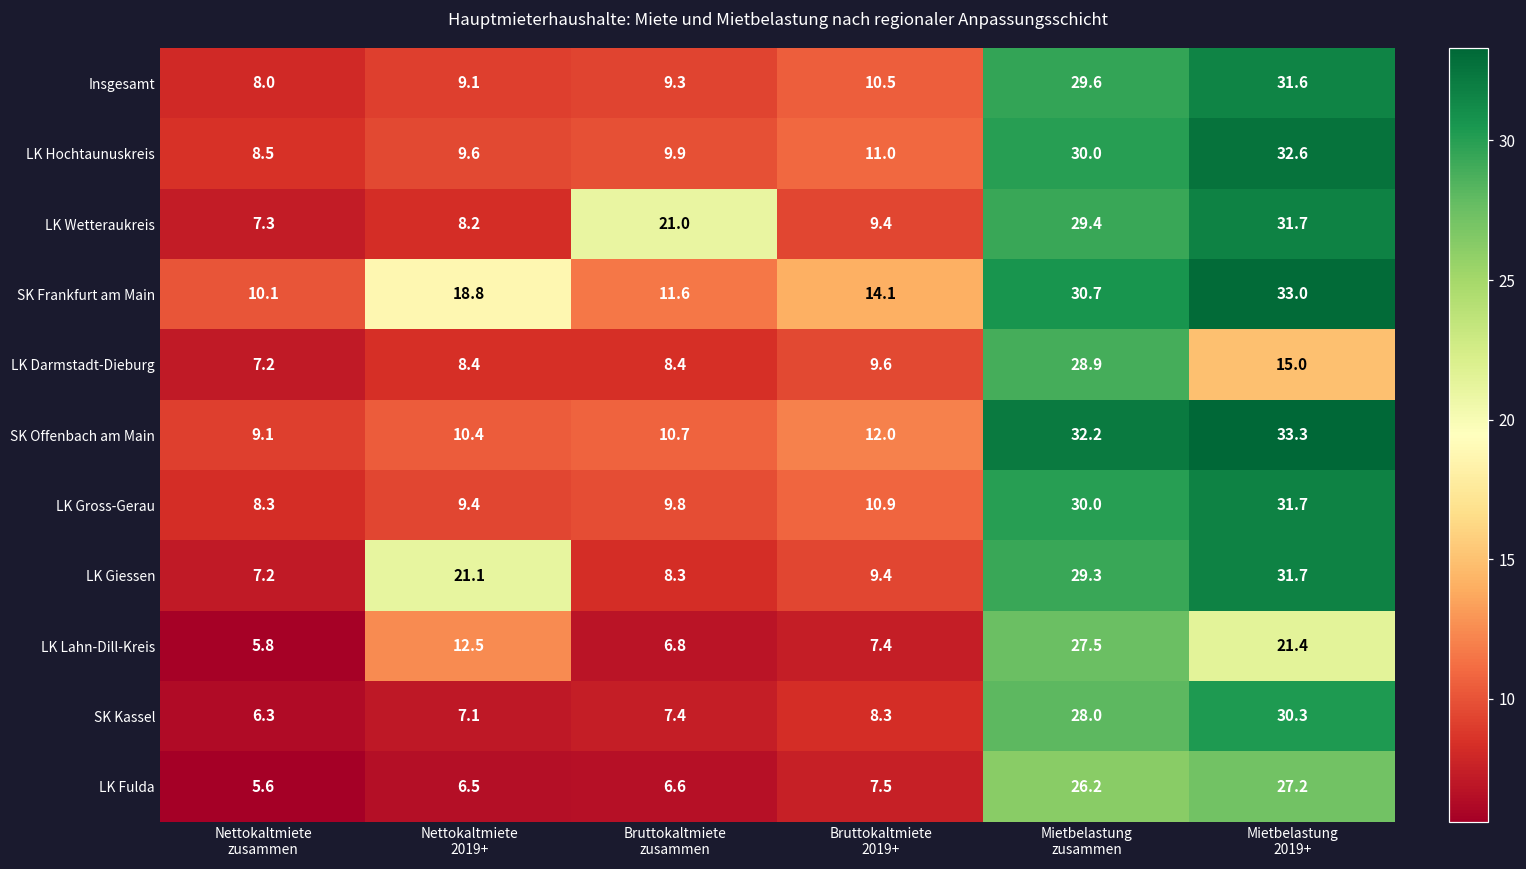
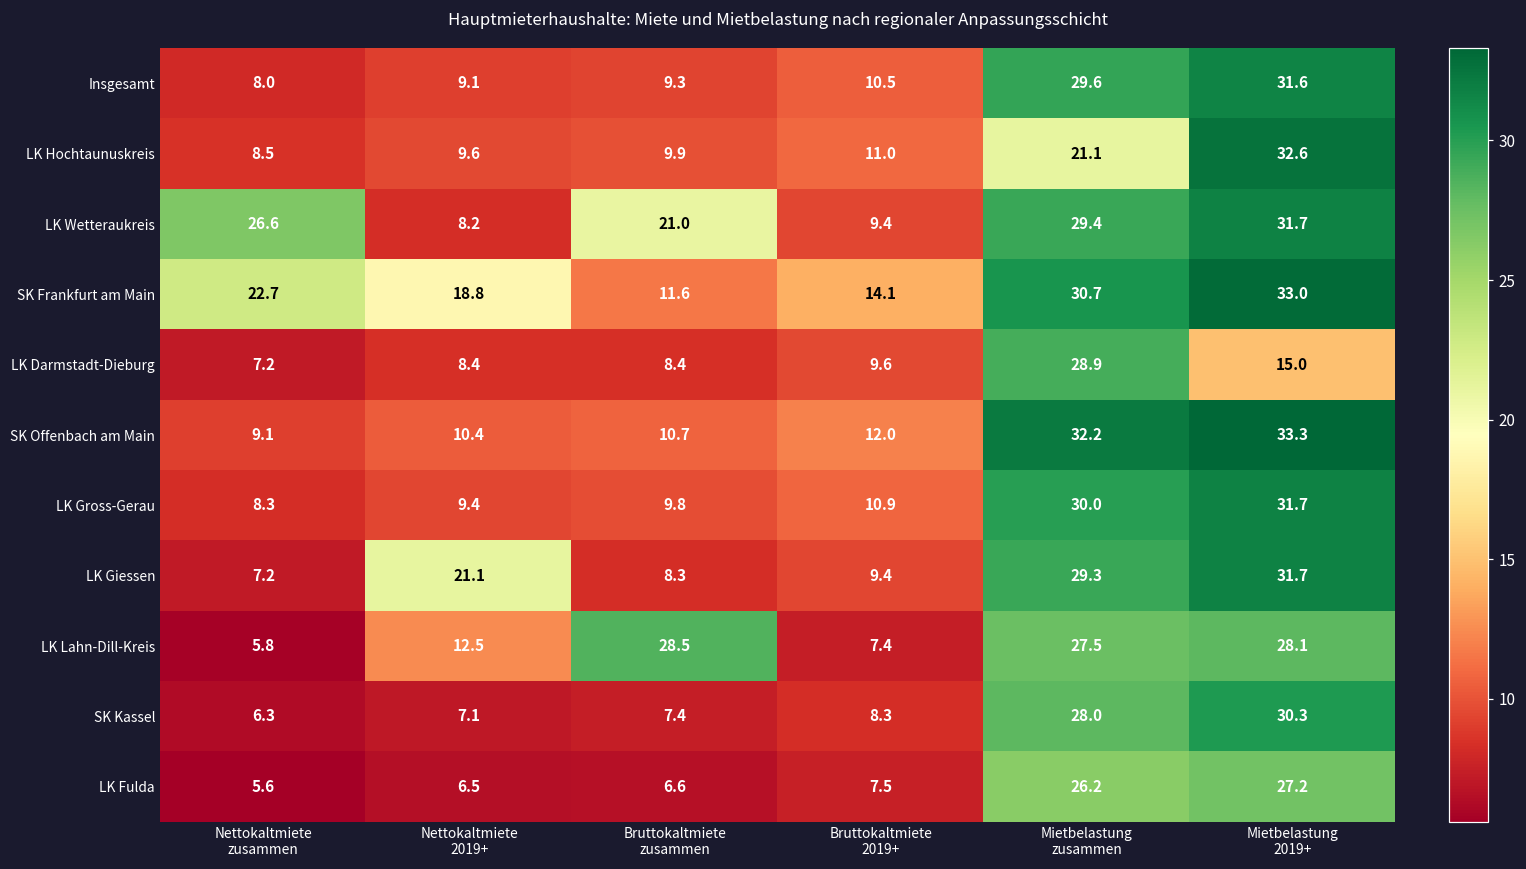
  {
    "Insgesamt": {
      "Nettokaltmiete zusammen": 8.0,
      "Nettokaltmiete 2019+": 9.1,
      "Bruttokaltmiete zusammen": 9.3,
      "Bruttokaltmiete 2019+": 10.5,
      "Mietbelastung zusammen": 29.6,
      "Mietbelastung 2019+": 31.6
    },
    "LK Hochtaunuskreis": {
      "Nettokaltmiete zusammen": 8.5,
      "Nettokaltmiete 2019+": 9.6,
      "Bruttokaltmiete zusammen": 9.9,
      "Bruttokaltmiete 2019+": 11.0,
-     "Mietbelastung zusammen": 30.0,
+     "Mietbelastung zusammen": 21.1,
      "Mietbelastung 2019+": 32.6
    },
    "LK Wetteraukreis": {
-     "Nettokaltmiete zusammen": 7.3,
+     "Nettokaltmiete zusammen": 26.6,
      "Nettokaltmiete 2019+": 8.2,
      "Bruttokaltmiete zusammen": 21.0,
      "Bruttokaltmiete 2019+": 9.4,
      "Mietbelastung zusammen": 29.4,
      "Mietbelastung 2019+": 31.7
    },
    "SK Frankfurt am Main": {
-     "Nettokaltmiete zusammen": 10.1,
+     "Nettokaltmiete zusammen": 22.7,
      "Nettokaltmiete 2019+": 18.8,
      "Bruttokaltmiete zusammen": 11.6,
      "Bruttokaltmiete 2019+": 14.1,
      "Mietbelastung zusammen": 30.7,
      "Mietbelastung 2019+": 33.0
    },
    "LK Darmstadt-Dieburg": {
      "Nettokaltmiete zusammen": 7.2,
      "Nettokaltmiete 2019+": 8.4,
      "Bruttokaltmiete zusammen": 8.4,
      "Bruttokaltmiete 2019+": 9.6,
      "Mietbelastung zusammen": 28.9,
      "Mietbelastung 2019+": 15.0
    },
    "SK Offenbach am Main": {
      "Nettokaltmiete zusammen": 9.1,
      "Nettokaltmiete 2019+": 10.4,
      "Bruttokaltmiete zusammen": 10.7,
      "Bruttokaltmiete 2019+": 12.0,
      "Mietbelastung zusammen": 32.2,
      "Mietbelastung 2019+": 33.3
    },
    "LK Gross-Gerau": {
      "Nettokaltmiete zusammen": 8.3,
      "Nettokaltmiete 2019+": 9.4,
      "Bruttokaltmiete zusammen": 9.8,
      "Bruttokaltmiete 2019+": 10.9,
      "Mietbelastung zusammen": 30.0,
      "Mietbelastung 2019+": 31.7
    },
    "LK Giessen": {
      "Nettokaltmiete zusammen": 7.2,
      "Nettokaltmiete 2019+": 21.1,
      "Bruttokaltmiete zusammen": 8.3,
      "Bruttokaltmiete 2019+": 9.4,
      "Mietbelastung zusammen": 29.3,
      "Mietbelastung 2019+": 31.7
    },
    "LK Lahn-Dill-Kreis": {
      "Nettokaltmiete zusammen": 5.8,
      "Nettokaltmiete 2019+": 12.5,
-     "Bruttokaltmiete zusammen": 6.8,
+     "Bruttokaltmiete zusammen": 28.5,
      "Bruttokaltmiete 2019+": 7.4,
      "Mietbelastung zusammen": 27.5,
-     "Mietbelastung 2019+": 21.4
+     "Mietbelastung 2019+": 28.1
    },
    "SK Kassel": {
      "Nettokaltmiete zusammen": 6.3,
      "Nettokaltmiete 2019+": 7.1,
      "Bruttokaltmiete zusammen": 7.4,
      "Bruttokaltmiete 2019+": 8.3,
      "Mietbelastung zusammen": 28.0,
      "Mietbelastung 2019+": 30.3
    },
    "LK Fulda": {
      "Nettokaltmiete zusammen": 5.6,
      "Nettokaltmiete 2019+": 6.5,
      "Bruttokaltmiete zusammen": 6.6,
      "Bruttokaltmiete 2019+": 7.5,
      "Mietbelastung zusammen": 26.2,
      "Mietbelastung 2019+": 27.2
    }
  }
